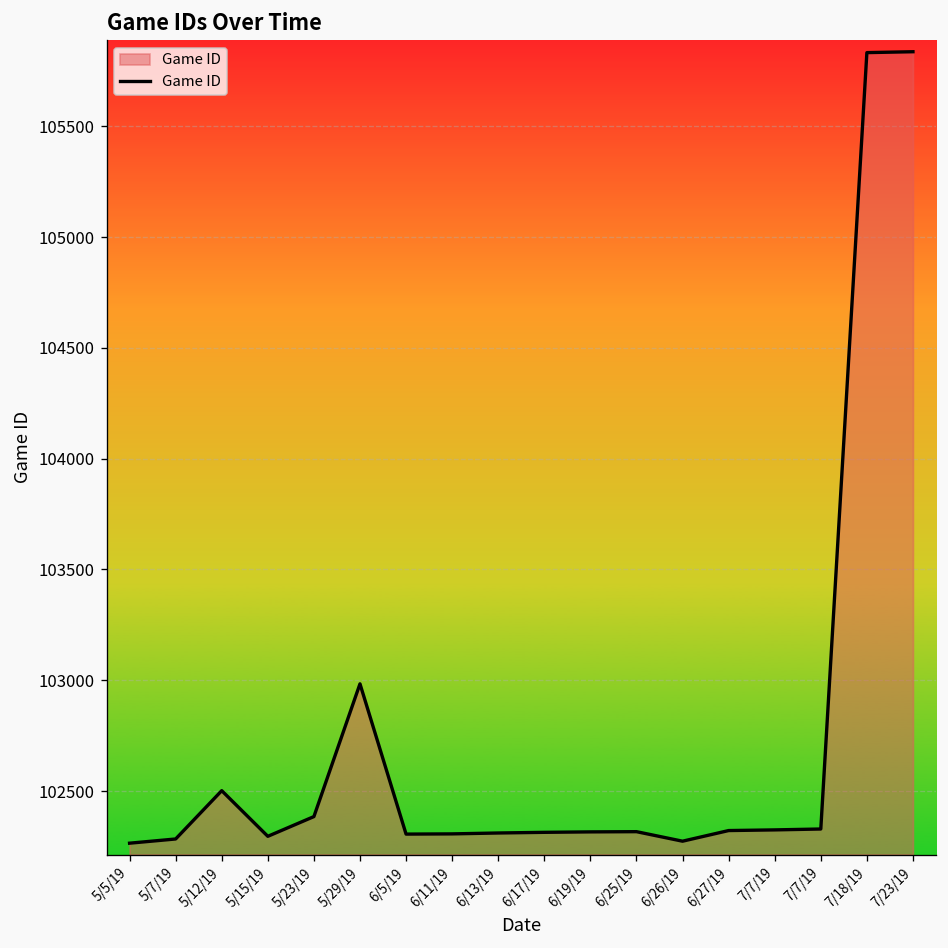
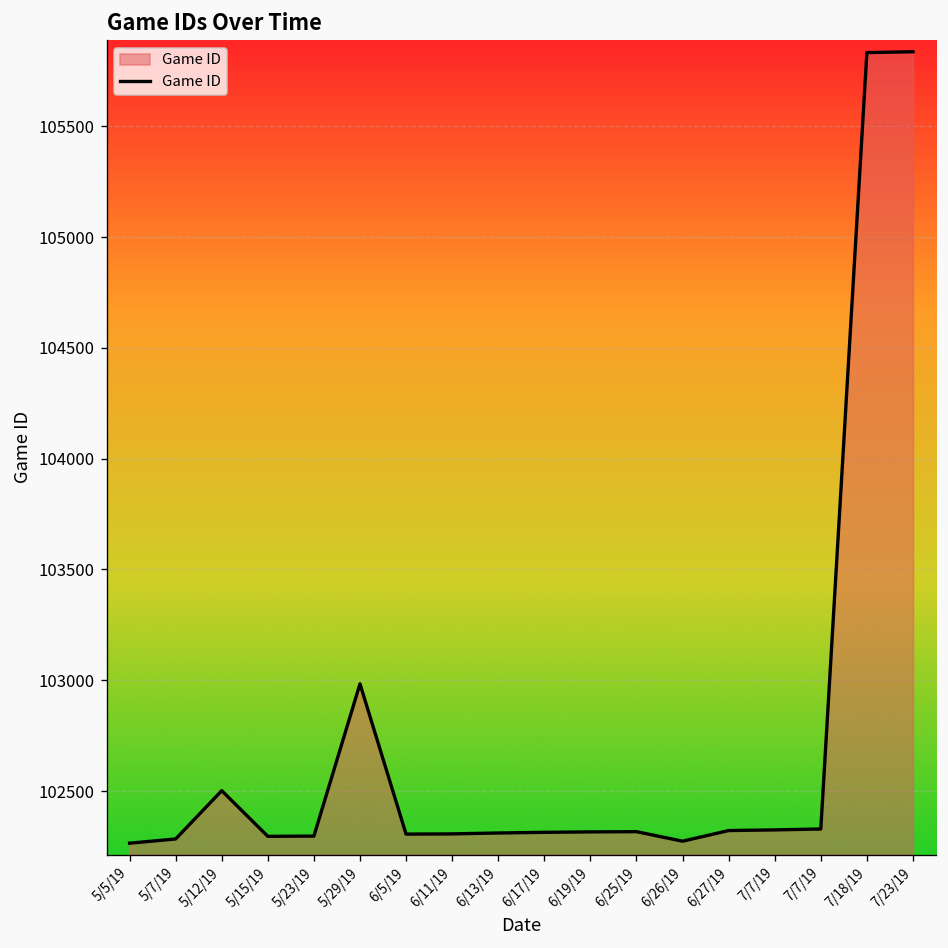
  {
    "5/5/19": 102270,
    "5/7/19": 102280,
    "5/12/19": 102500,
    "5/15/19": 102300,
-   "5/23/19": 102390,
+   "5/23/19": 102300,
    "5/29/19": 102980,
    "6/5/19": 102310,
    "6/11/19": 102310,
    "6/13/19": 102310,
    "6/17/19": 102310,
    "6/19/19": 102320,
    "6/25/19": 102320,
    "6/26/19": 102270,
    "6/27/19": 102320,
    "7/18/19": 105830,
    "7/23/19": 105840
  }
